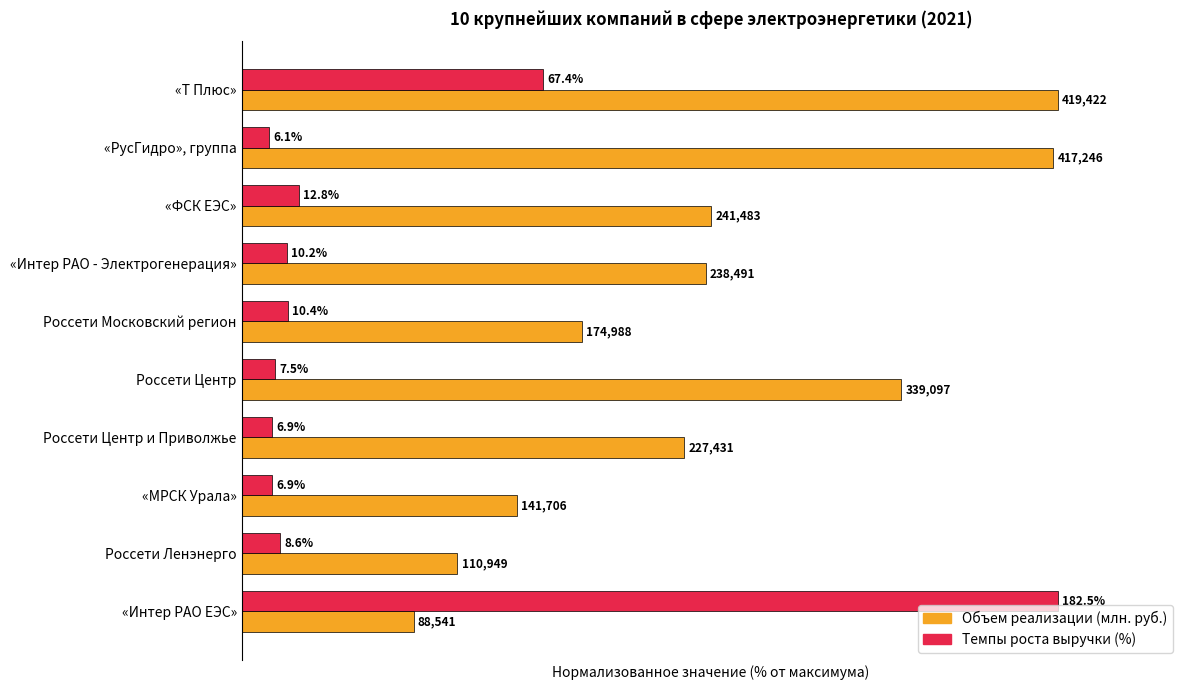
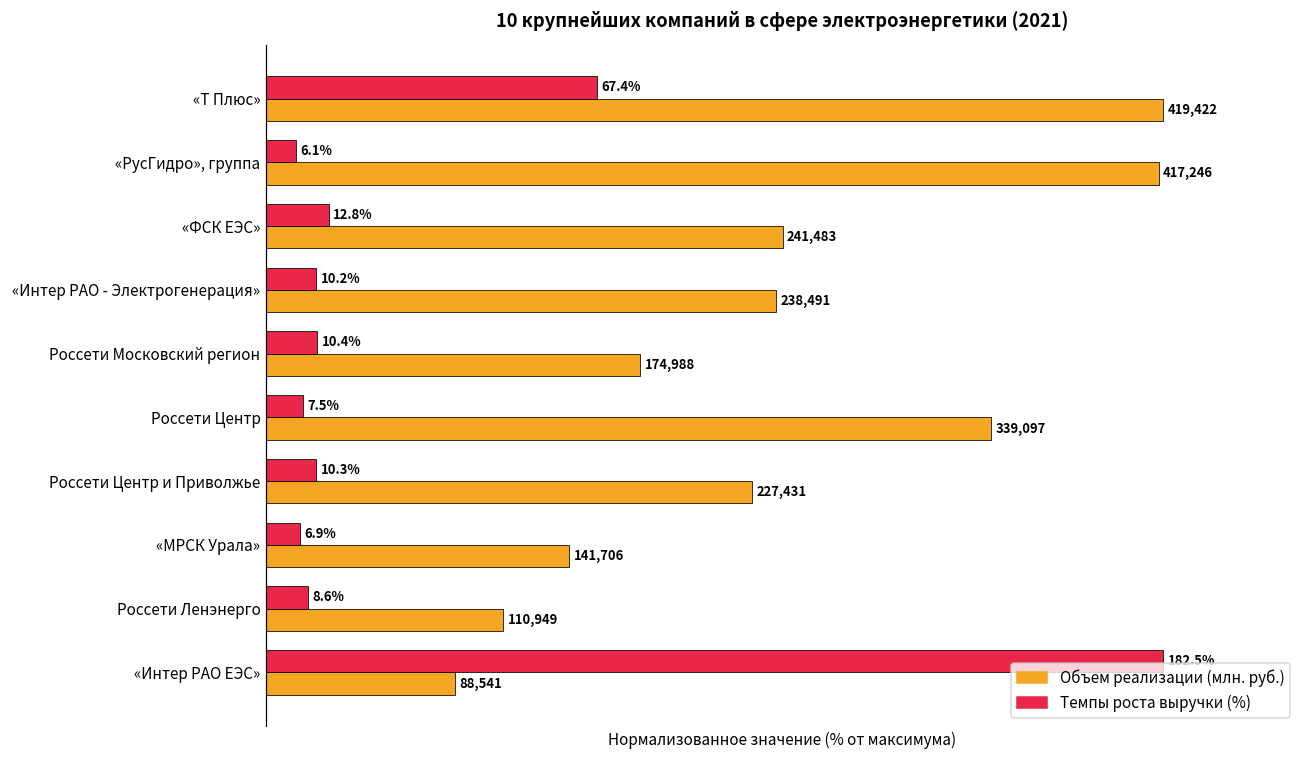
  {
    "Темпы роста выручки (%)": {
-     "Россети Центр и Приволжье": "6.9%"
+     "Россети Центр и Приволжье": "10.3%"
    }
  }
